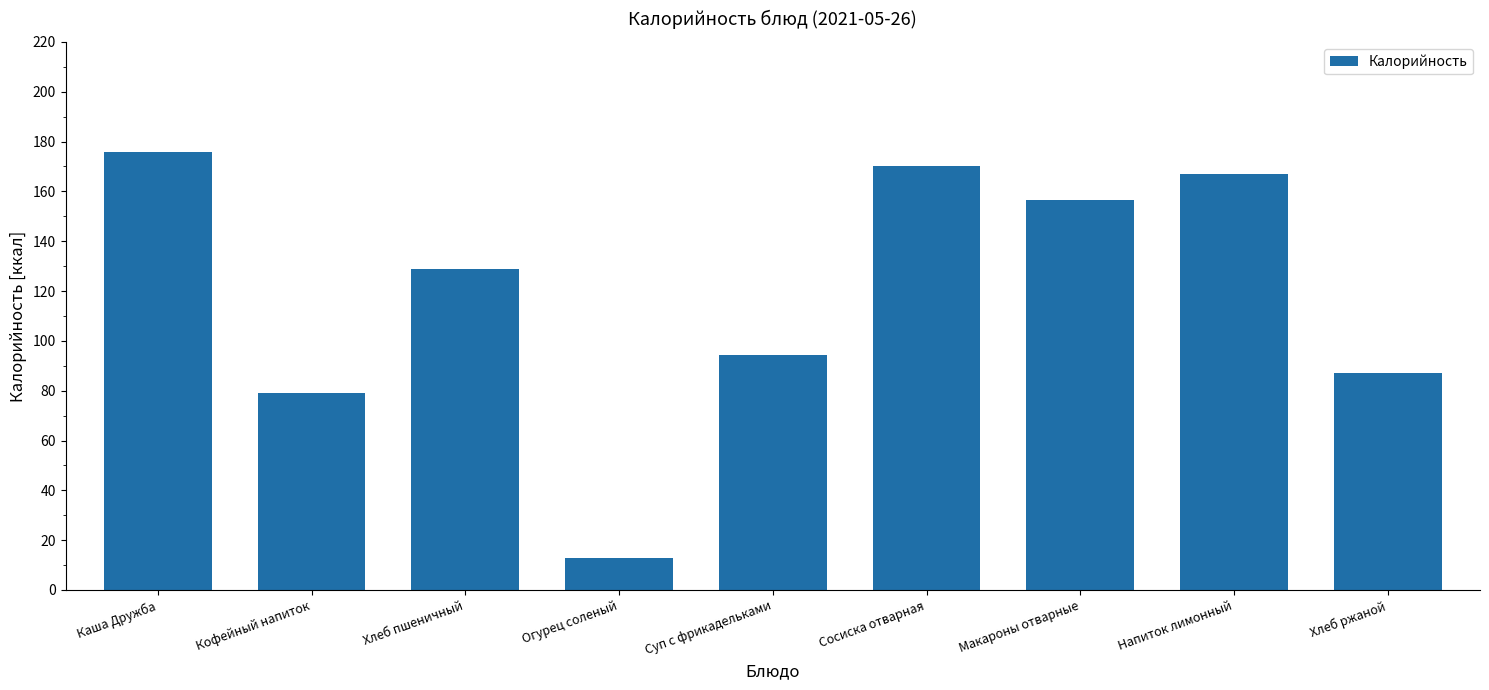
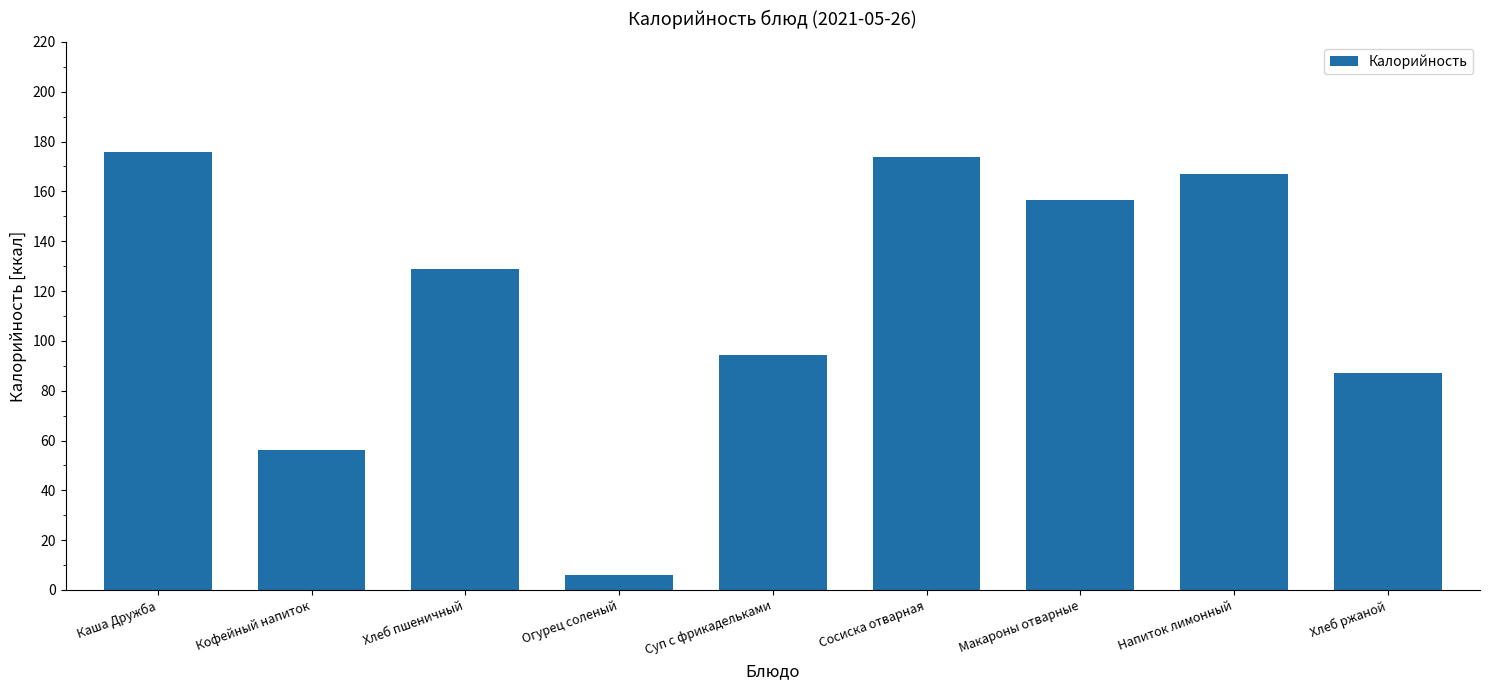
  {
    "Каша Дружба": 176,
-   "Кофейный напиток": 79,
+   "Кофейный напиток": 56,
    "Хлеб пшеничный": 129,
-   "Огурец соленый": 13,
+   "Огурец соленый": 6,
    "Суп с фрикадельками": 94,
-   "Сосиска отварная": 170,
+   "Сосиска отварная": 174,
    "Макароны отварные": 157,
    "Напиток лимонный": 167,
    "Хлеб ржаной": 87
  }
